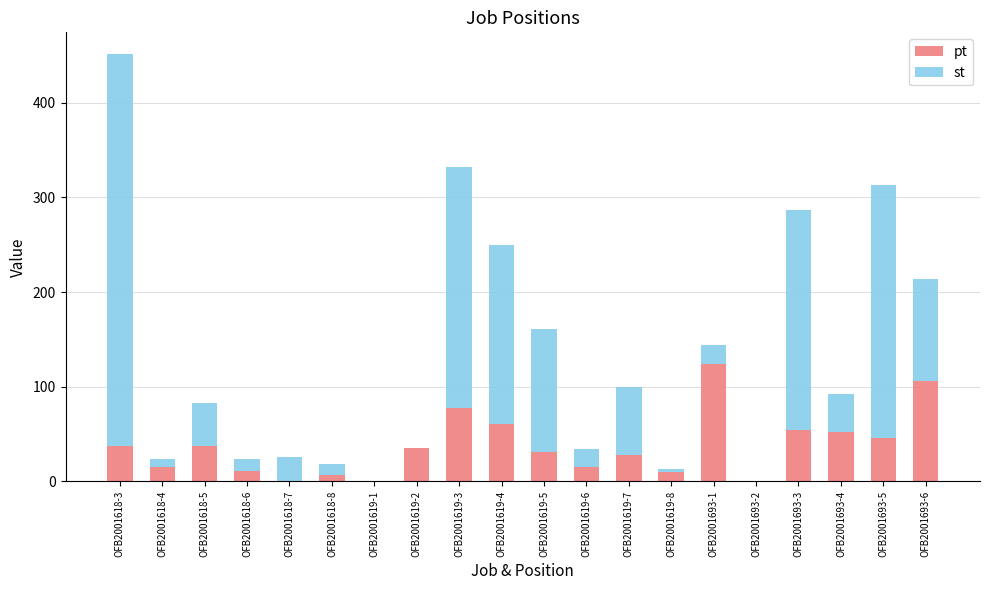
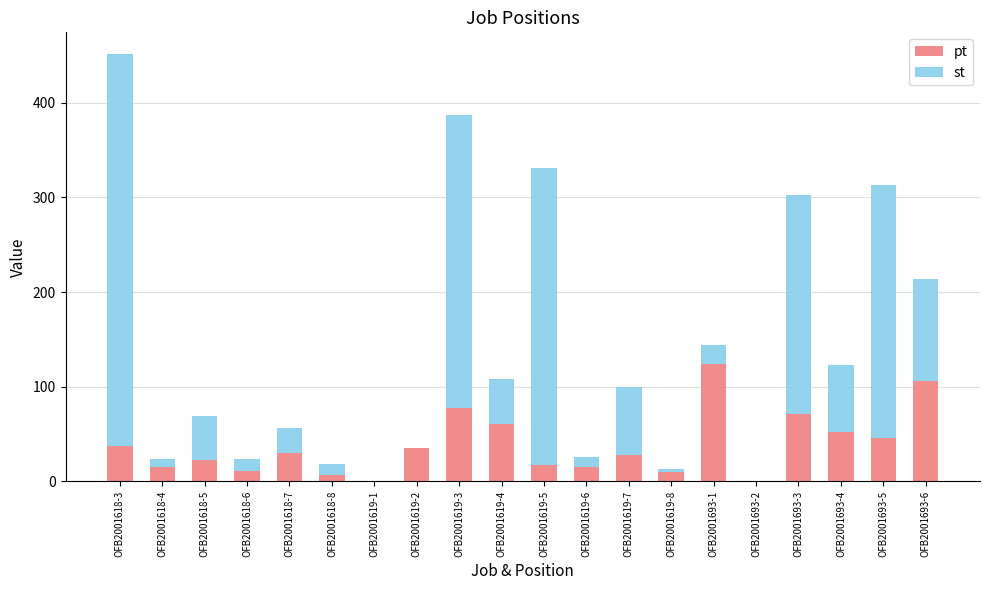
  {
    "pt": {
      "OFB2001618-3": 40,
      "OFB2001618-4": 20,
-     "OFB2001618-5": 40,
+     "OFB2001618-5": 20,
      "OFB2001618-6": 10,
-     "OFB2001618-7": 0,
+     "OFB2001618-7": 30,
      "OFB2001618-8": 10,
      "OFB2001619-1": 0,
      "OFB2001619-2": 40,
      "OFB2001619-3": 80,
      "OFB2001619-4": 60,
-     "OFB2001619-5": 30,
+     "OFB2001619-5": 20,
      "OFB2001619-6": 20,
      "OFB2001619-7": 30,
      "OFB2001619-8": 10,
      "OFB2001693-1": 120,
      "OFB2001693-2": 0,
-     "OFB2001693-3": 50,
+     "OFB2001693-3": 70,
      "OFB2001693-4": 50,
      "OFB2001693-5": 50,
      "OFB2001693-6": 110
    },
    "st": {
      "OFB2001618-3": 410,
      "OFB2001618-4": 10,
      "OFB2001618-5": 50,
      "OFB2001618-6": 10,
      "OFB2001618-7": 30,
      "OFB2001618-8": 10,
      "OFB2001619-1": 0,
      "OFB2001619-2": 0,
-     "OFB2001619-3": 250,
-     "OFB2001619-4": 190,
-     "OFB2001619-5": 130,
-     "OFB2001619-6": 20,
+     "OFB2001619-3": 310,
+     "OFB2001619-4": 50,
+     "OFB2001619-5": 310,
+     "OFB2001619-6": 10,
      "OFB2001619-7": 70,
      "OFB2001693-1": 20,
      "OFB2001693-2": 0,
      "OFB2001693-3": 230,
-     "OFB2001693-4": 40,
+     "OFB2001693-4": 70,
      "OFB2001693-5": 270,
      "OFB2001693-6": 110
    }
  }
